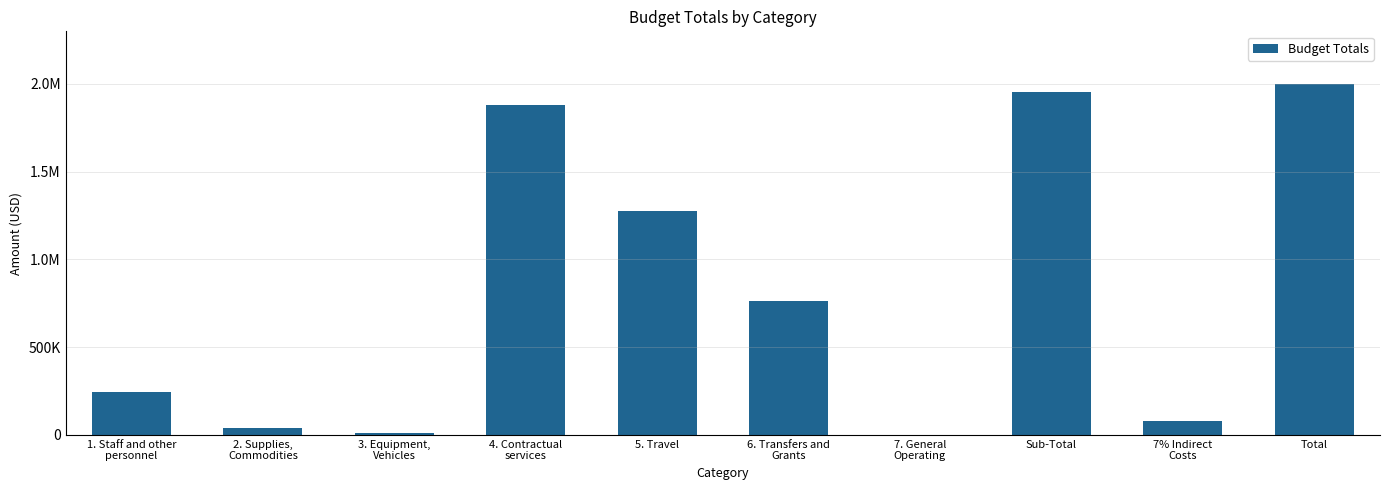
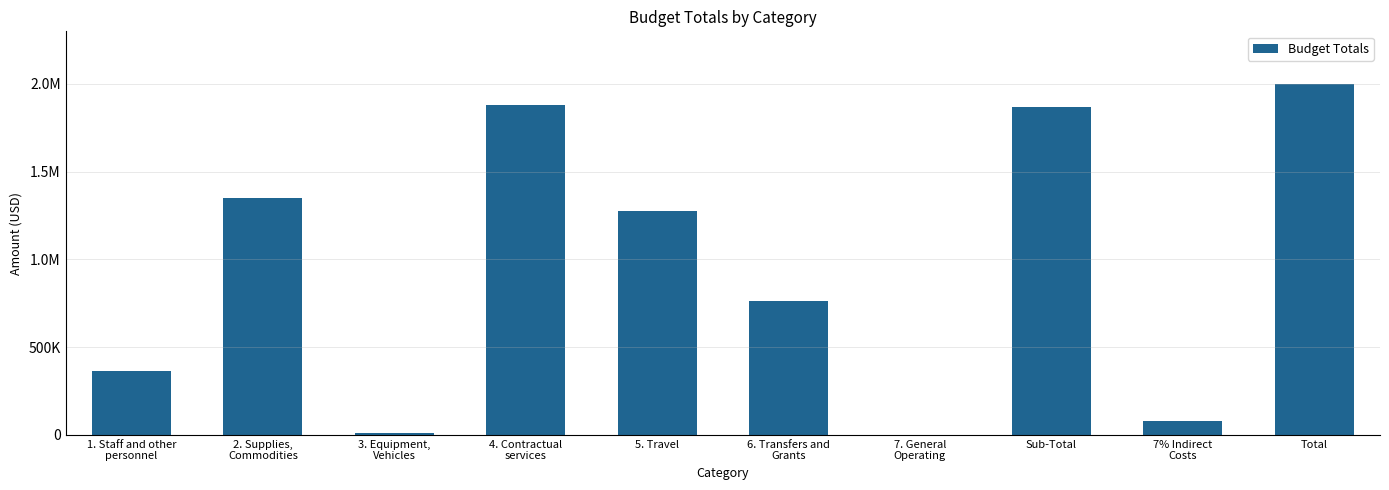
  {
-   "1. Staff and other personnel": 240000,
-   "2. Supplies, Commodities": 40000,
+   "1. Staff and other personnel": 360000,
+   "2. Supplies, Commodities": 1350000,
    "4. Contractual services": 1880000,
    "5. Travel": 1280000,
    "6. Transfers and Grants": 760000,
    "7. General Operating": 0,
-   "Sub-Total": 1950000,
+   "Sub-Total": 1870000,
    "7% Indirect Costs": 80000,
    "Total": 2000000
  }
